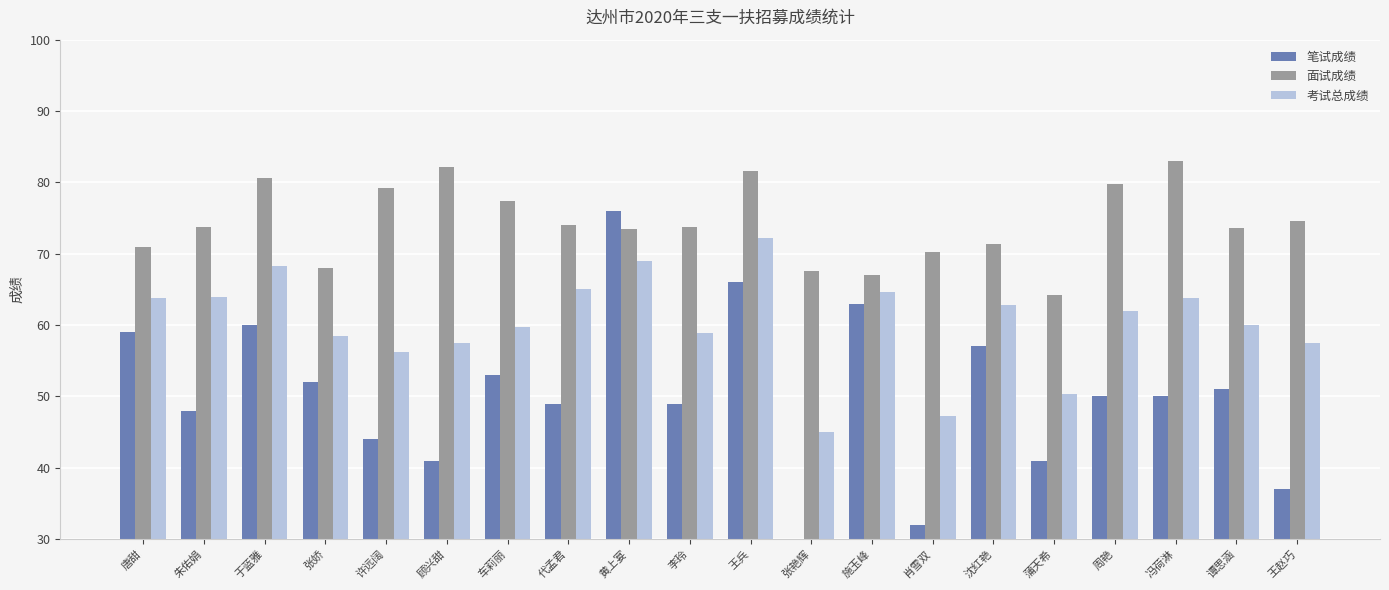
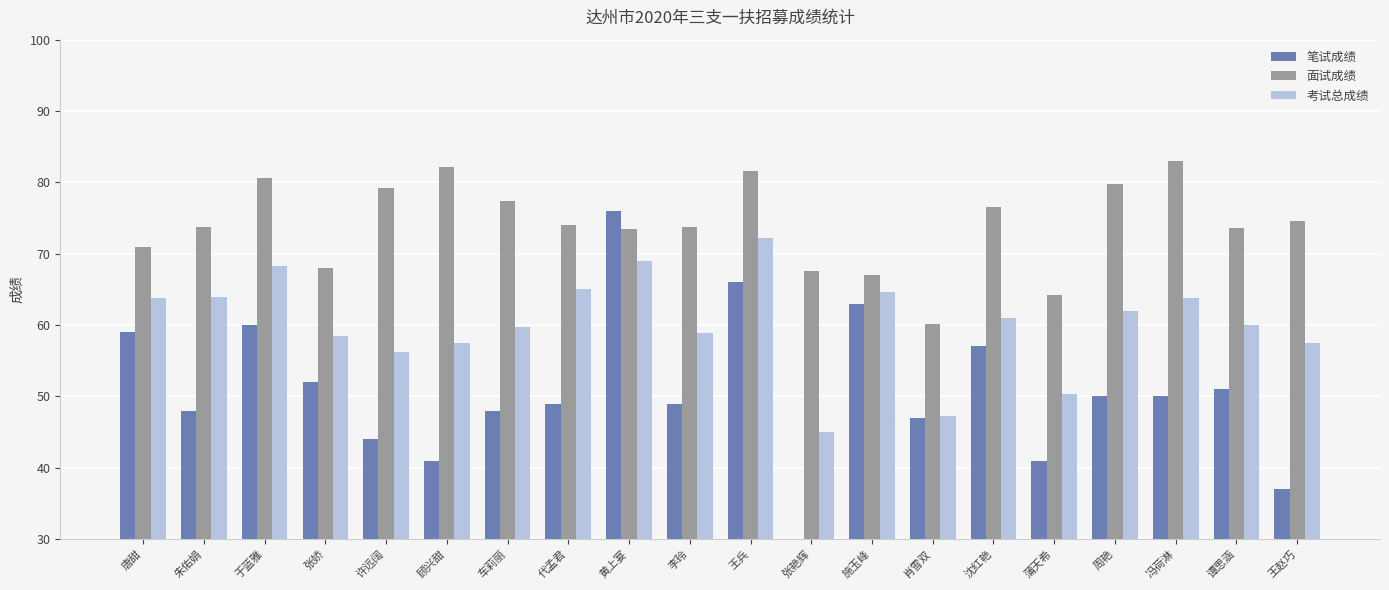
  {
    "笔试成绩": {
      "唐甜": 59,
      "朱佑娟": 48,
      "于蓝雅": 60,
      "张娇": 52,
      "许远阔": 44,
      "顾兴甜": 41,
-     "车莉丽": 53,
+     "车莉丽": 48,
      "代孟君": 49,
      "黄上宴": 76,
      "李玲": 49,
      "王兵": 66,
      "张艳辉": 30,
      "施玉峰": 63,
-     "肖雪双": 32,
+     "肖雪双": 47,
      "沈红艳": 57,
      "蒲天希": 41,
      "周艳": 50,
      "冯荷淋": 50,
      "谭思涵": 51,
      "王赵巧": 37
    },
    "面试成绩": {
      "唐甜": 71,
      "朱佑娟": 74,
      "于蓝雅": 81,
      "张娇": 68,
      "许远阔": 79,
      "顾兴甜": 82,
      "车莉丽": 77,
      "代孟君": 74,
      "黄上宴": 73,
      "李玲": 74,
      "王兵": 82,
      "张艳辉": 68,
      "施玉峰": 67,
-     "肖雪双": 70,
-     "沈红艳": 71,
+     "肖雪双": 60,
+     "沈红艳": 77,
      "蒲天希": 64,
      "周艳": 80,
      "冯荷淋": 83,
      "谭思涵": 74,
      "王赵巧": 75
    },
    "考试总成绩": {
      "唐甜": 64,
      "朱佑娟": 64,
      "于蓝雅": 68,
      "张娇": 58,
      "许远阔": 56,
      "顾兴甜": 57,
      "车莉丽": 60,
      "代孟君": 65,
      "黄上宴": 69,
      "李玲": 59,
      "王兵": 72,
      "张艳辉": 45,
      "施玉峰": 65,
      "肖雪双": 47,
-     "沈红艳": 63,
+     "沈红艳": 61,
      "蒲天希": 50,
      "周艳": 62,
      "冯荷淋": 64,
      "谭思涵": 60,
      "王赵巧": 57
    }
  }
